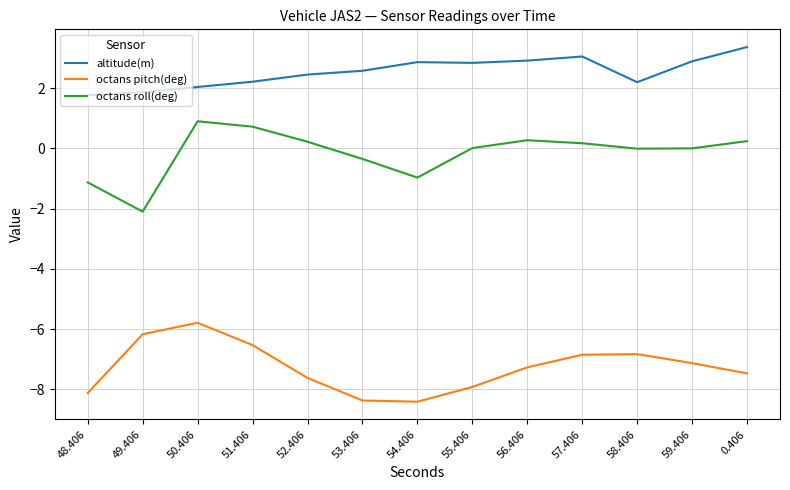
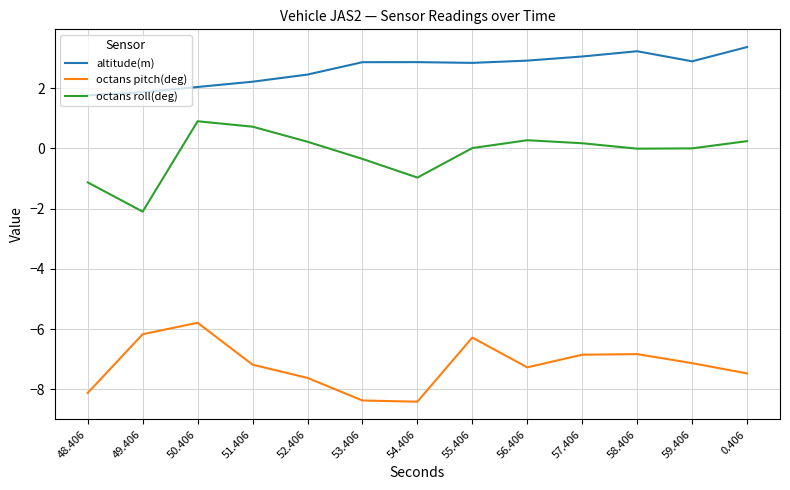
  {
    "altitude(m)": {
      "50.406": 2.0,
      "51.406": 2.2,
      "52.406": 2.5,
-     "53.406": 2.6,
+     "53.406": 2.9,
      "54.406": 2.9,
      "55.406": 2.8,
      "56.406": 2.9,
      "57.406": 3.1,
-     "58.406": 2.2,
+     "58.406": 3.2,
      "59.406": 2.9,
      "0.406": 3.4
    },
    "octans pitch(deg)": {
      "48.406": -8.1,
      "49.406": -6.2,
      "50.406": -5.8,
-     "51.406": -6.5,
+     "51.406": -7.2,
      "52.406": -7.6,
      "53.406": -8.4,
      "54.406": -8.4,
-     "55.406": -7.9,
+     "55.406": -6.3,
      "56.406": -7.3,
      "57.406": -6.9,
      "58.406": -6.8,
      "59.406": -7.1,
      "0.406": -7.5
    },
    "octans roll(deg)": {
      "48.406": -1.1,
      "49.406": -2.1,
      "50.406": 0.9,
      "51.406": 0.7,
      "52.406": 0.2,
      "53.406": -0.4,
      "54.406": -1.0,
      "55.406": 0.0,
      "56.406": 0.3,
      "57.406": 0.2,
      "58.406": 0.0,
      "59.406": 0.0,
      "0.406": 0.2
    }
  }
